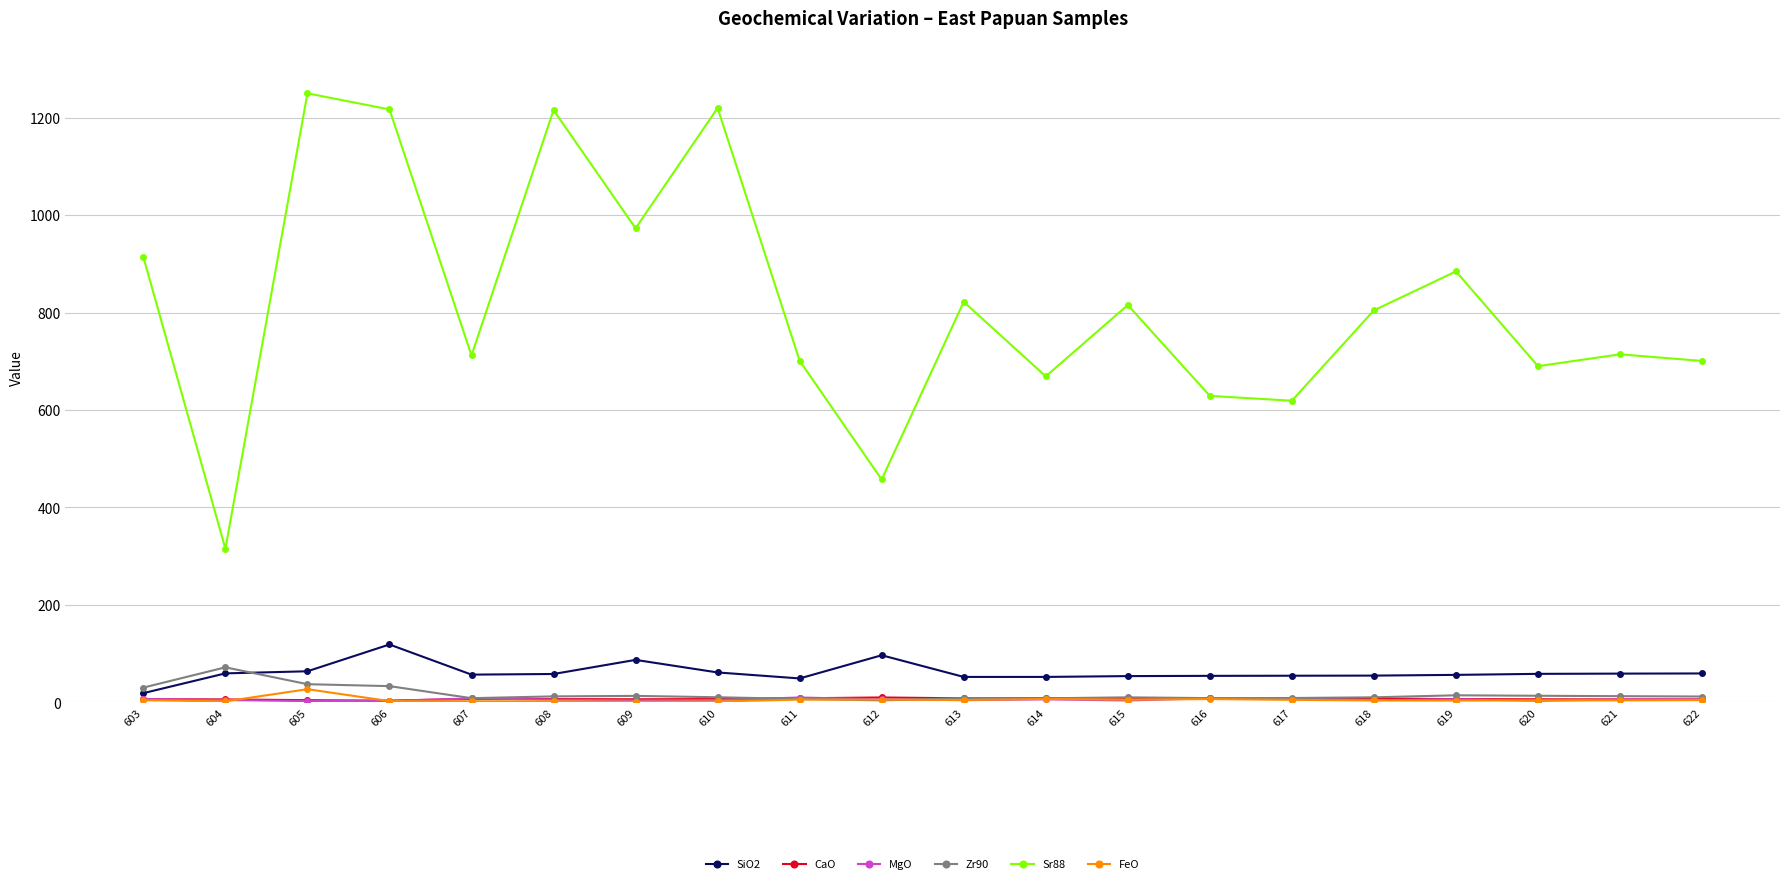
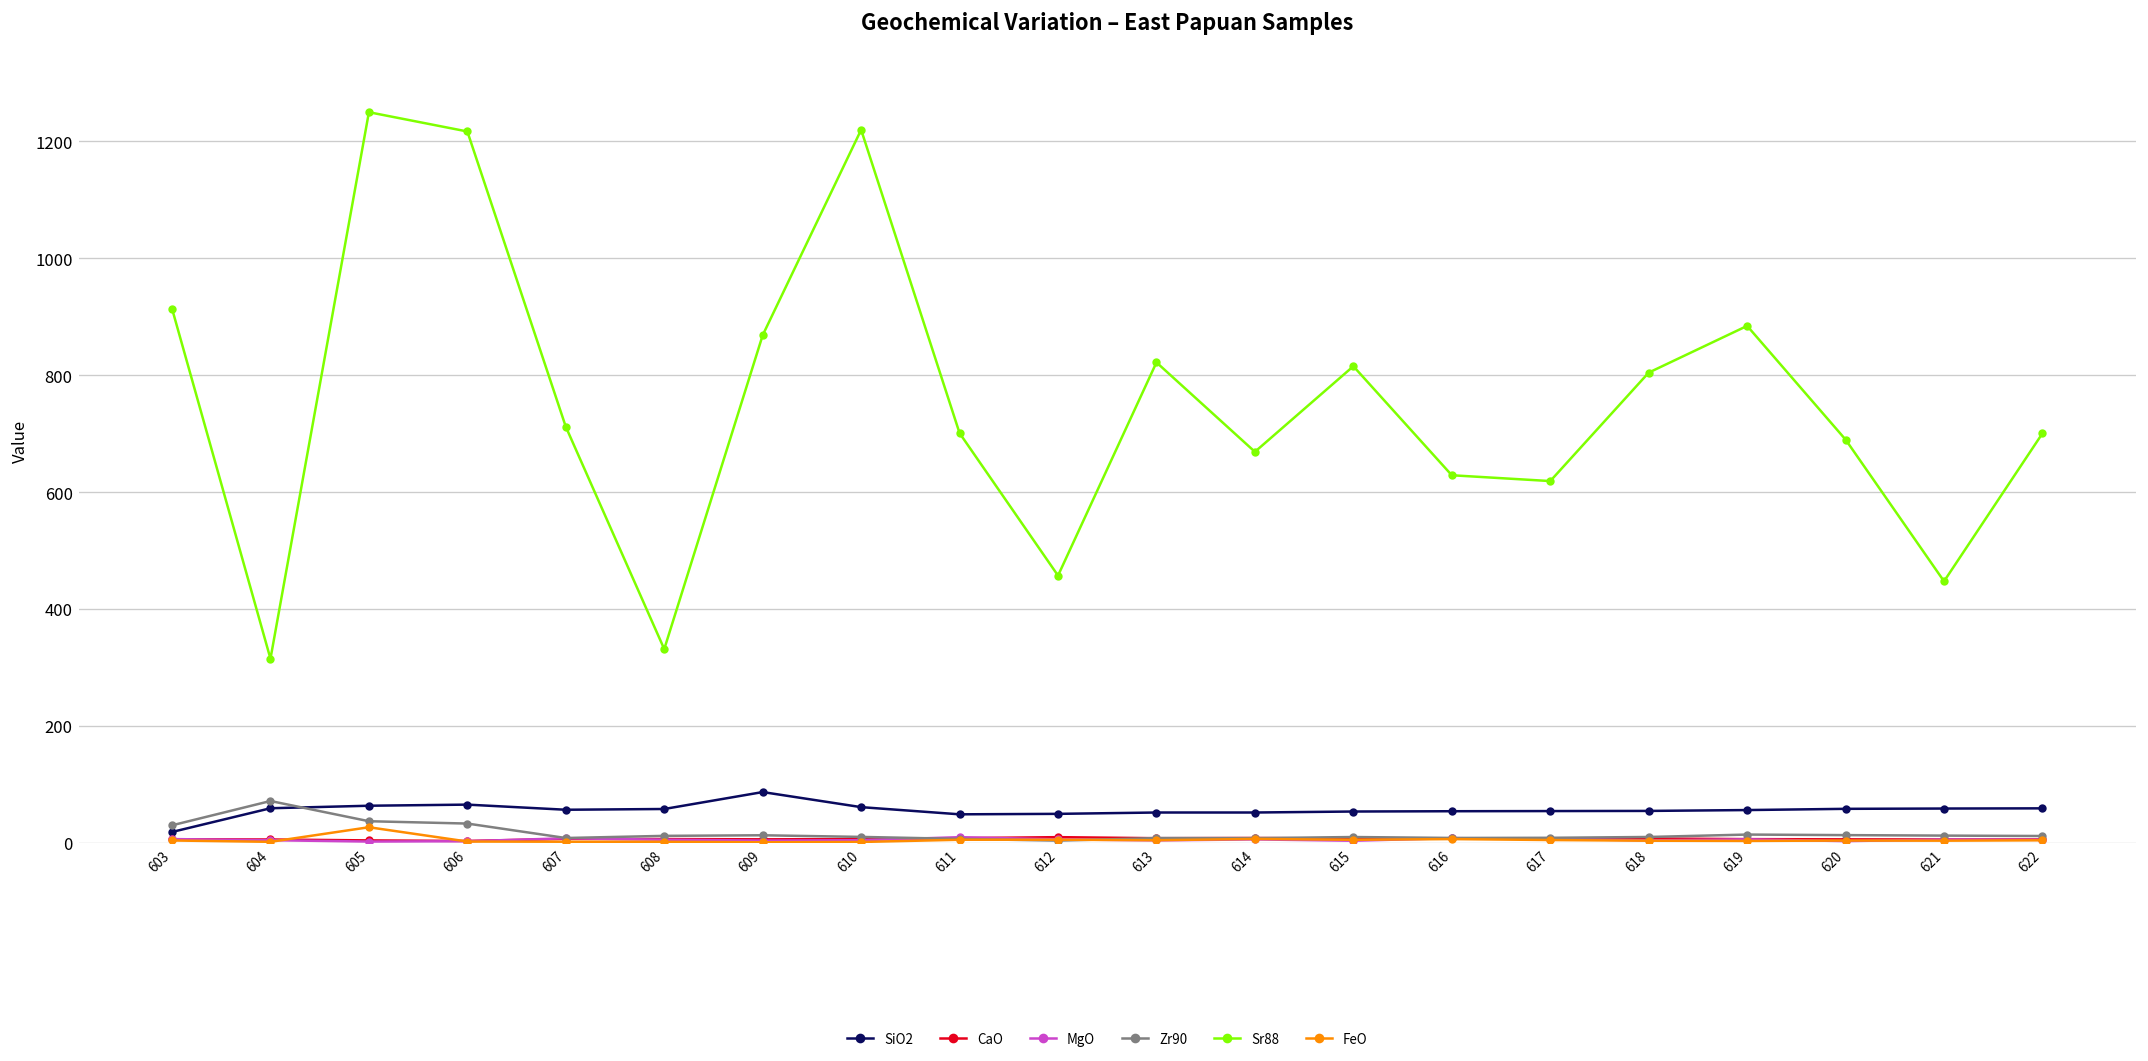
  {
    "SiO2": {
      "603": 20,
      "604": 60,
      "605": 60,
-     "606": 120,
+     "606": 70,
      "607": 60,
      "608": 60,
      "609": 90,
      "610": 60,
      "611": 50,
-     "612": 100,
+     "612": 50,
      "613": 50,
      "614": 50,
      "615": 50,
      "616": 50,
      "617": 50,
      "618": 50,
      "619": 60,
      "620": 60,
      "621": 60,
      "622": 60
    },
    "Zr90": {
      "603": 30,
      "604": 70,
      "605": 40,
      "606": 30,
      "608": 10,
      "609": 10,
      "619": 10,
      "620": 10,
      "621": 10,
      "622": 10
    },
    "Sr88": {
      "603": 910,
      "604": 320,
      "605": 1250,
      "606": 1220,
      "607": 710,
-     "608": 1220,
-     "609": 970,
+     "608": 330,
+     "609": 870,
      "610": 1220,
      "611": 700,
      "612": 460,
      "613": 820,
      "614": 670,
      "615": 820,
      "616": 630,
      "617": 620,
      "618": 800,
      "619": 880,
      "620": 690,
-     "621": 710,
+     "621": 450,
      "622": 700
    },
    "FeO": {
      "605": 30
    }
  }
